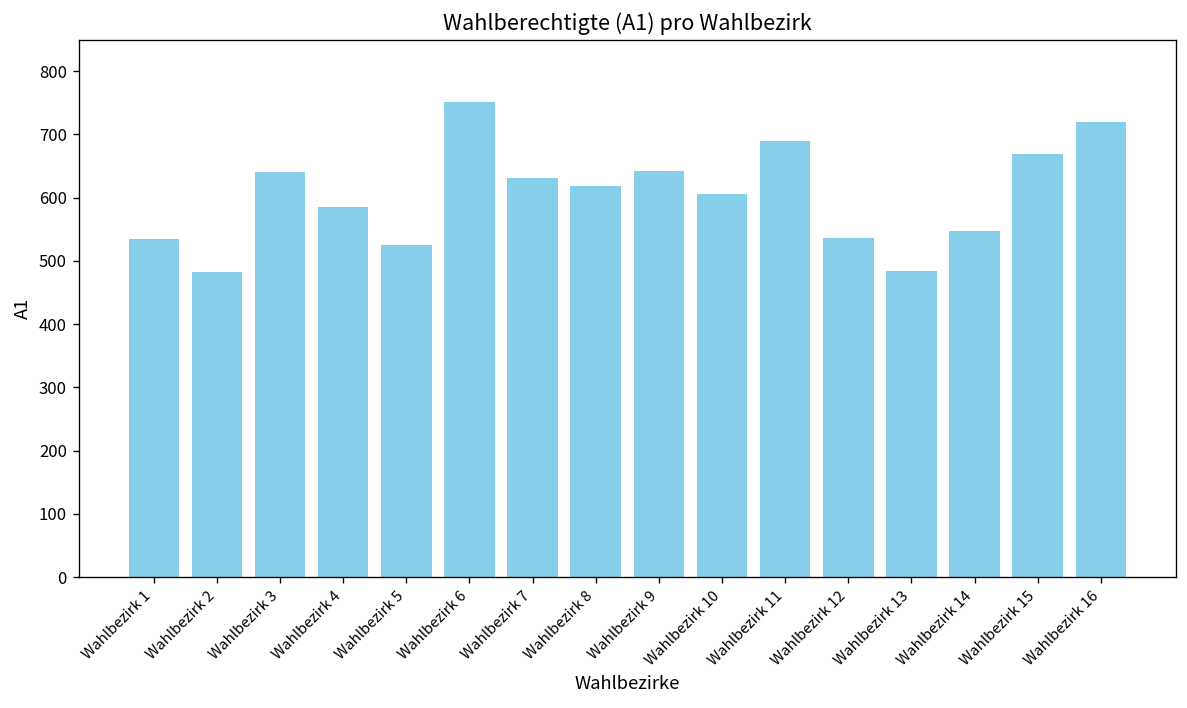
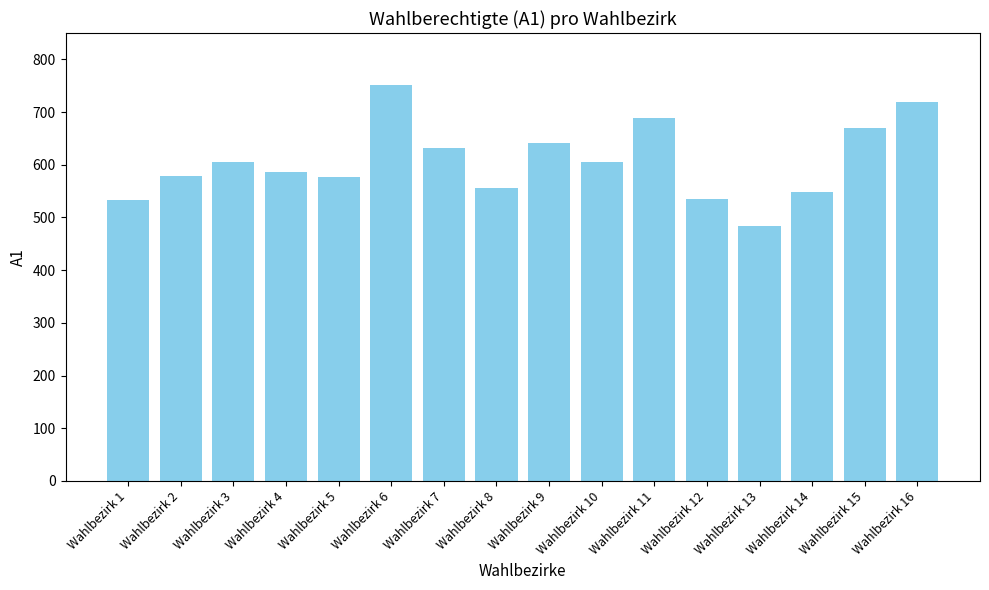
  {
    "Wahlbezirk 1": 530,
-   "Wahlbezirk 2": 480,
-   "Wahlbezirk 3": 640,
+   "Wahlbezirk 2": 580,
+   "Wahlbezirk 3": 610,
    "Wahlbezirk 4": 590,
-   "Wahlbezirk 5": 530,
+   "Wahlbezirk 5": 580,
    "Wahlbezirk 6": 750,
    "Wahlbezirk 7": 630,
-   "Wahlbezirk 8": 620,
+   "Wahlbezirk 8": 560,
    "Wahlbezirk 9": 640,
    "Wahlbezirk 10": 610,
    "Wahlbezirk 11": 690,
    "Wahlbezirk 12": 540,
    "Wahlbezirk 13": 480,
    "Wahlbezirk 14": 550,
    "Wahlbezirk 15": 670,
    "Wahlbezirk 16": 720
  }
